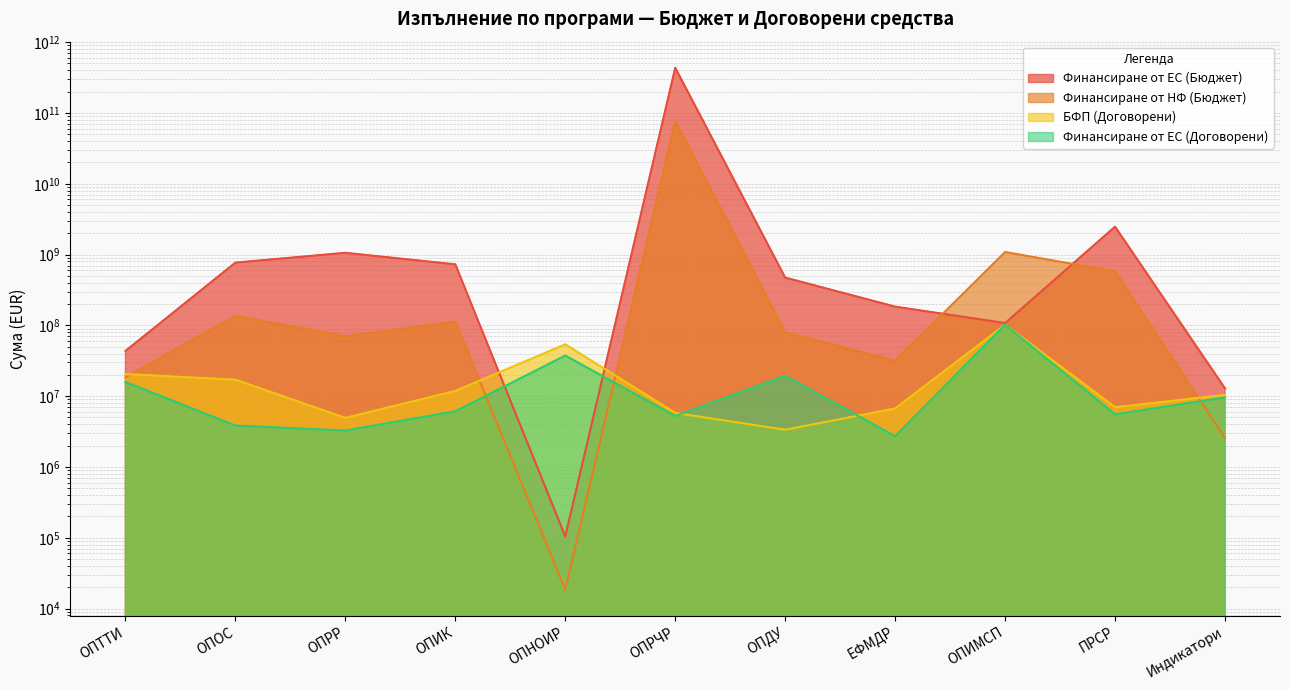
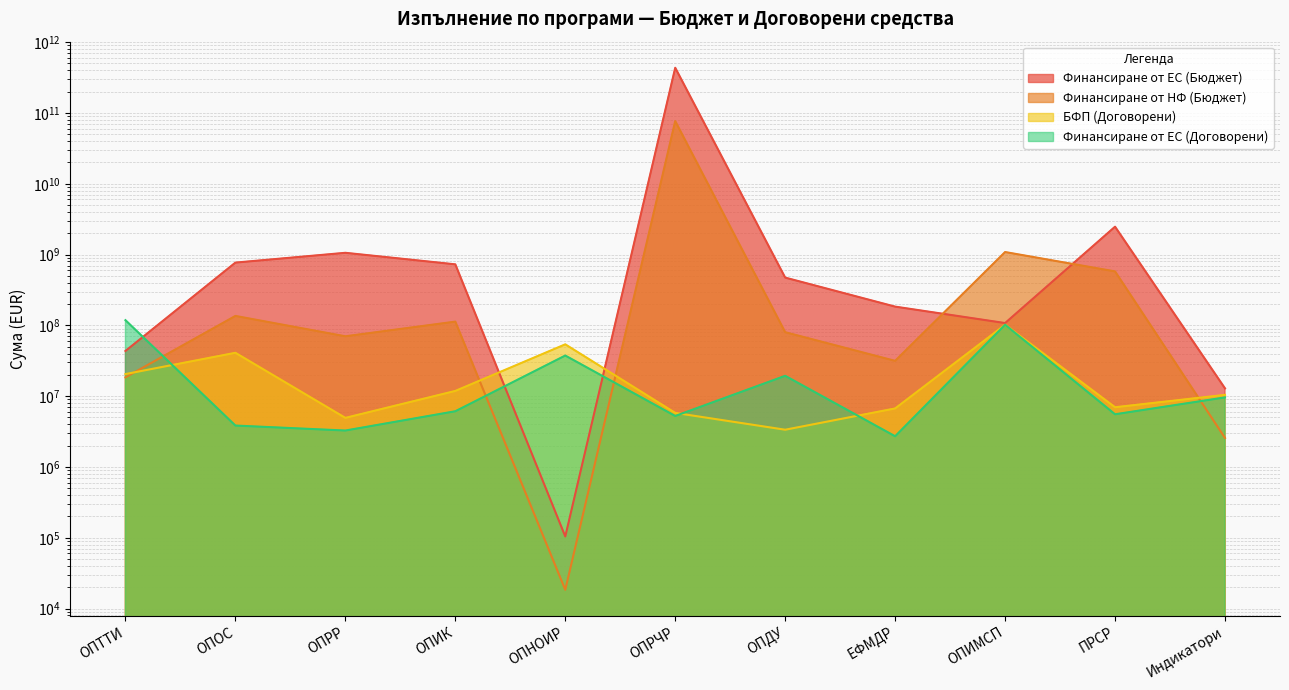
  {
    "БФП (Договорени)": {
      "ОПТТИ": 21000000,
-     "ОПОС": 17000000,
+     "ОПОС": 40000000,
      "ОПРР": 5000000,
      "ОПИК": 12000000,
      "ОПНОИР": 50000000,
      "ОПРЧР": 6000000,
      "ОПДУ": 3000000,
      "ЕФМДР": 7000000,
      "ПРСР": 7000000
    },
    "Финансиране от ЕС (Договорени)": {
-     "ОПТТИ": 16000000,
+     "ОПТТИ": 120000000,
      "ОПОС": 4000000,
      "ОПРР": 3000000,
      "ОПИК": 6000000,
      "ОПНОИР": 40000000,
      "ОПРЧР": 5000000,
      "ОПДУ": 19000000,
      "ЕФМДР": 2700000,
      "ПРСР": 6000000
    }
  }
